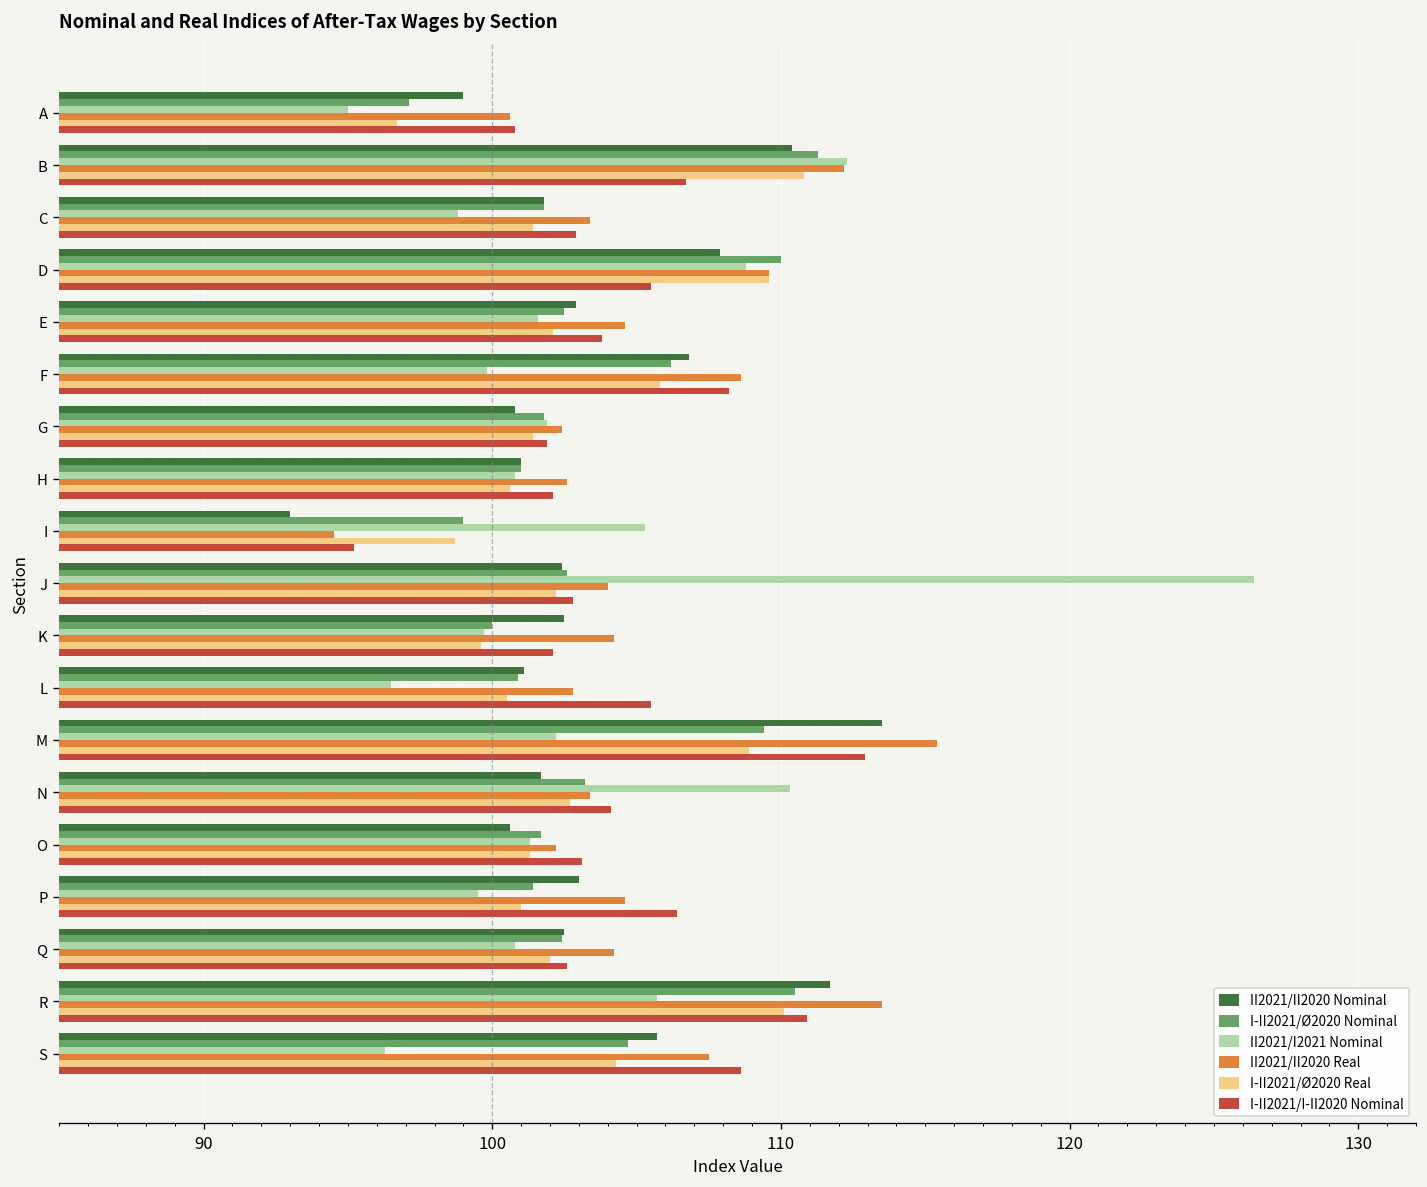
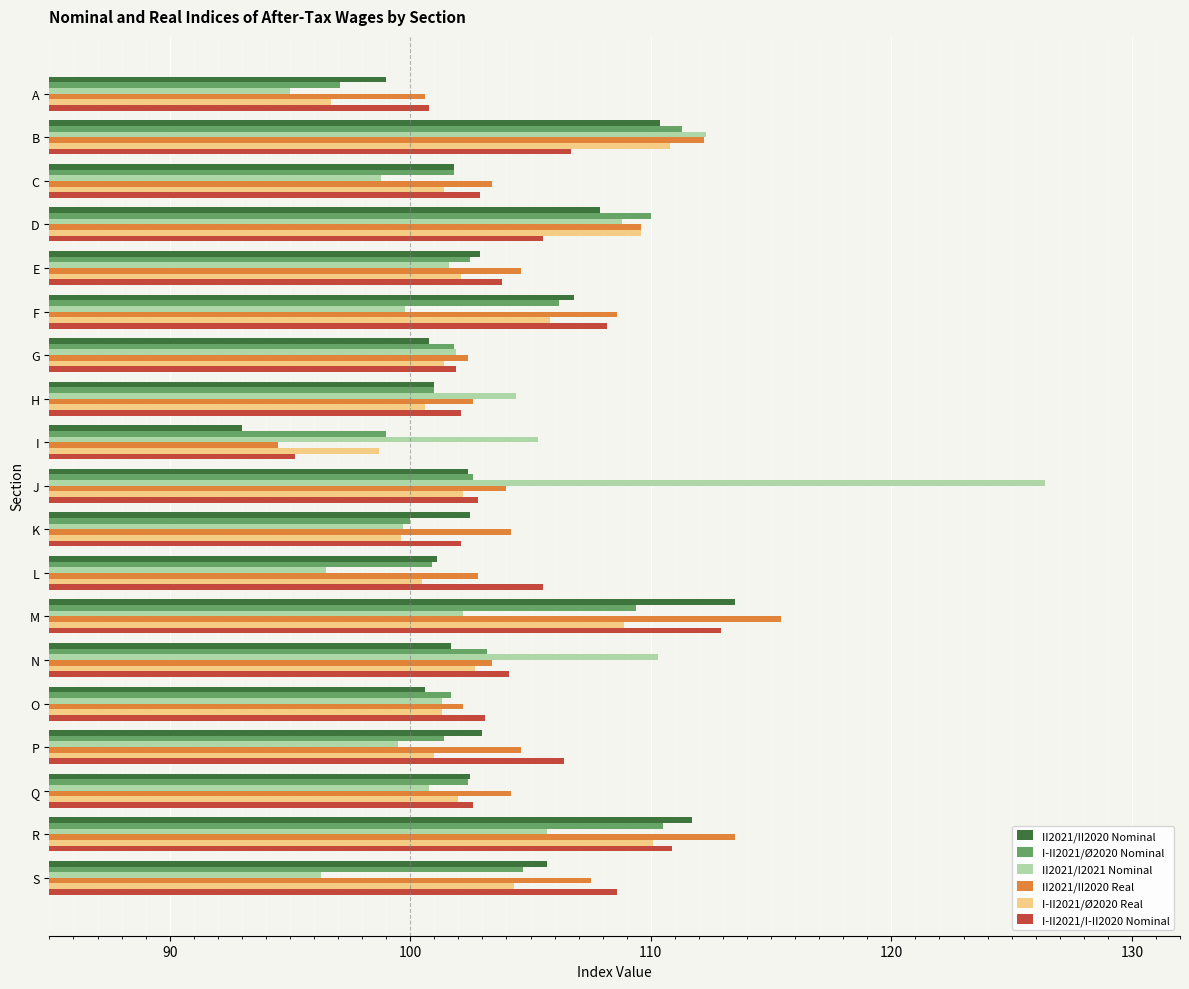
  {
    "II2021/II2020 Nominal": {
      "A": 99.0,
      "B": 110.4,
      "C": 101.8,
      "D": 107.9,
      "E": 102.9,
      "F": 106.8,
      "G": 100.8,
      "H": 101.0,
      "I": 93.0,
      "J": 102.4,
      "K": 102.5,
      "L": 101.1,
      "M": 113.5,
      "N": 101.7,
      "O": 100.6,
      "P": 103.0,
      "Q": 102.5,
      "R": 111.7,
      "S": 105.7
    },
    "I-II2021/Ø2020 Nominal": {
      "A": 97.1,
      "B": 111.3,
      "C": 101.8,
      "D": 110.0,
      "E": 102.5,
      "F": 106.2,
      "G": 101.8,
      "H": 101.0,
      "I": 99.0,
      "J": 102.6,
      "K": 100.0,
      "L": 100.9,
      "M": 109.4,
      "N": 103.2,
      "O": 101.7,
      "P": 101.4,
      "Q": 102.4,
      "R": 110.5,
      "S": 104.7
    },
    "II2021/I2021 Nominal": {
      "A": 95.0,
      "B": 112.3,
      "C": 98.8,
      "D": 108.8,
      "E": 101.6,
      "F": 99.8,
      "G": 101.9,
-     "H": 100.8,
+     "H": 104.4,
      "I": 105.3,
      "J": 126.4,
      "K": 99.7,
      "L": 96.5,
      "M": 102.2,
      "N": 110.3,
      "O": 101.3,
      "P": 99.5,
      "Q": 100.8,
      "R": 105.7,
      "S": 96.3
    },
    "II2021/II2020 Real": {
      "A": 100.6,
      "B": 112.2,
      "C": 103.4,
      "D": 109.6,
      "E": 104.6,
      "F": 108.6,
      "G": 102.4,
      "H": 102.6,
      "I": 94.5,
      "J": 104.0,
      "K": 104.2,
      "L": 102.8,
      "M": 115.4,
      "N": 103.4,
      "O": 102.2,
      "P": 104.6,
      "Q": 104.2,
      "R": 113.5,
      "S": 107.5
    },
    "I-II2021/Ø2020 Real": {
      "A": 96.7,
      "B": 110.8,
      "C": 101.4,
      "D": 109.6,
      "E": 102.1,
      "F": 105.8,
      "G": 101.4,
      "H": 100.6,
      "I": 98.7,
      "J": 102.2,
      "K": 99.6,
      "L": 100.5,
      "M": 108.9,
      "N": 102.7,
      "O": 101.3,
      "P": 101.0,
      "Q": 102.0,
      "R": 110.1,
      "S": 104.3
    },
    "I-II2021/I-II2020 Nominal": {
      "A": 100.8,
      "B": 106.7,
      "C": 102.9,
      "D": 105.5,
      "E": 103.8,
      "F": 108.2,
      "G": 101.9,
      "H": 102.1,
      "I": 95.2,
      "J": 102.8,
      "K": 102.1,
      "L": 105.5,
      "M": 112.9,
      "N": 104.1,
      "O": 103.1,
      "P": 106.4,
      "Q": 102.6,
      "R": 110.9,
      "S": 108.6
    }
  }
